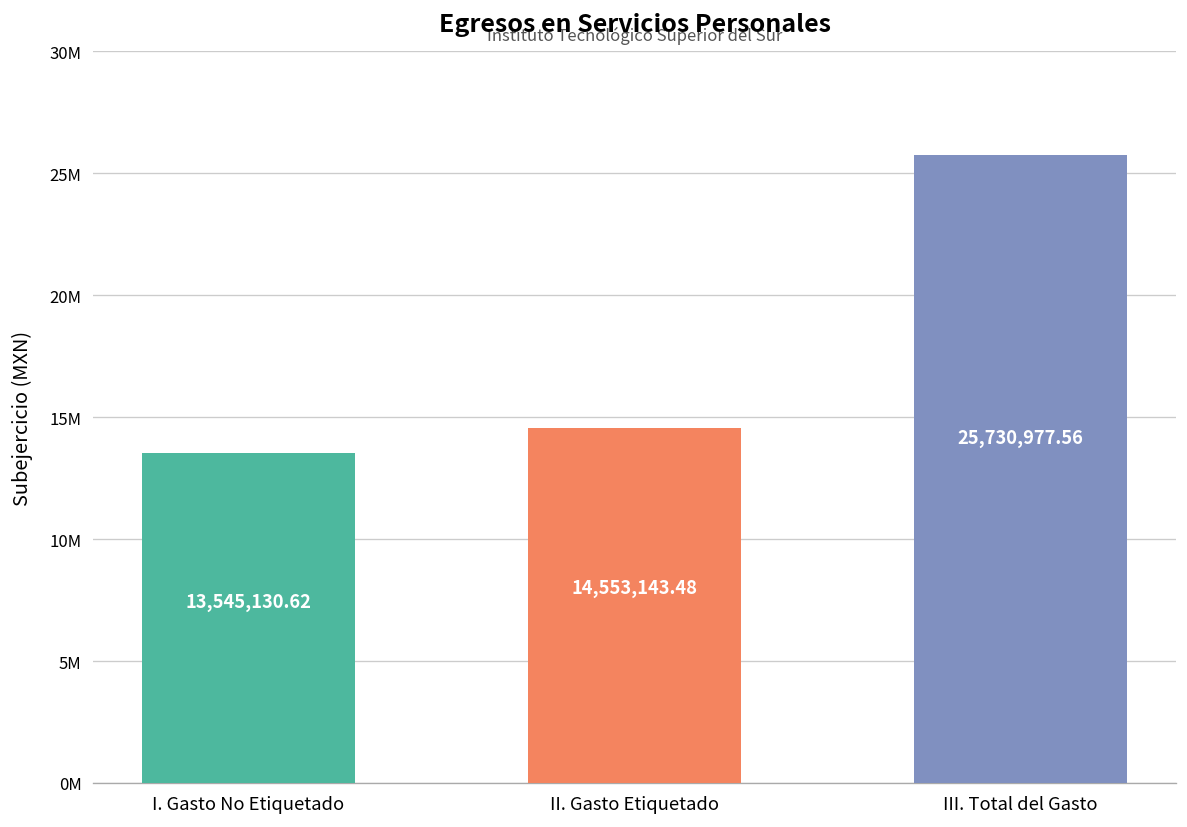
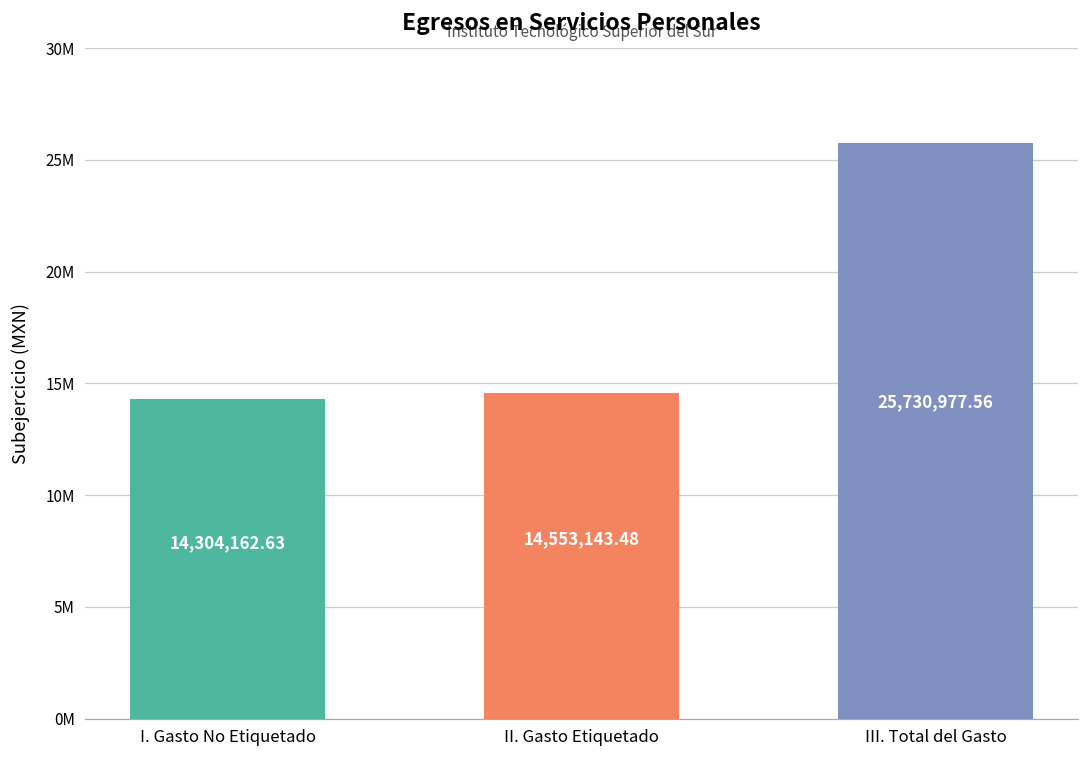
  {
-   "I. Gasto No Etiquetado": "13,545,130.62",
+   "I. Gasto No Etiquetado": "14,304,162.63",
    "II. Gasto Etiquetado": "14,553,143.48",
    "III. Total del Gasto": "25,730,977.56"
  }
